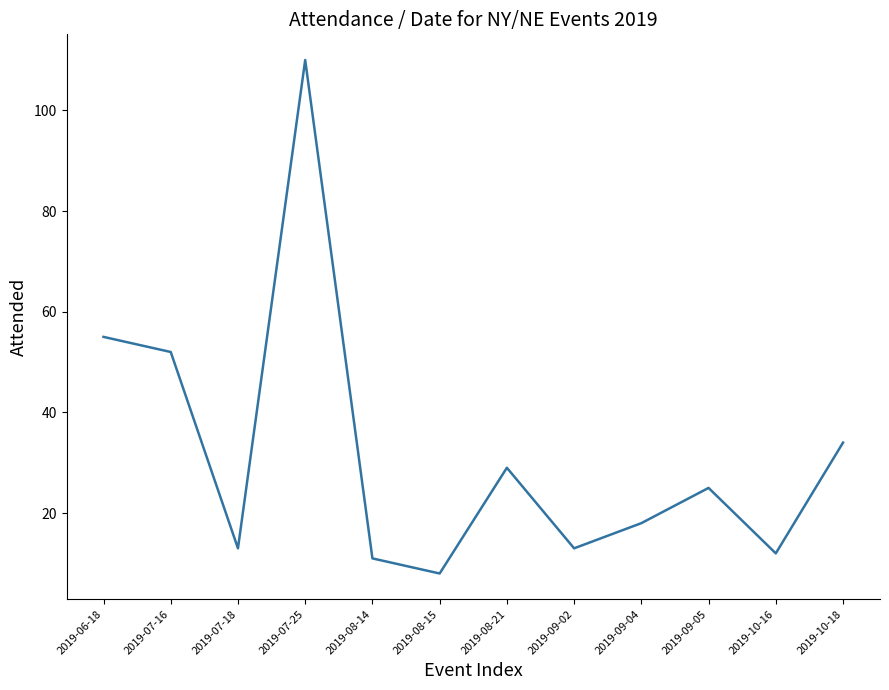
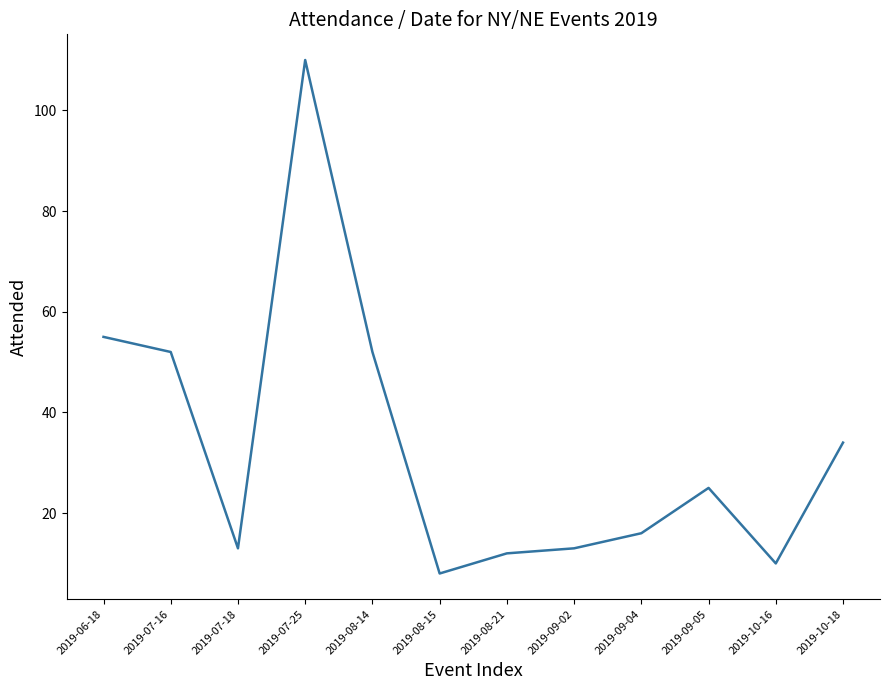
  {
    "2019-06-18": 55,
    "2019-07-16": 52,
    "2019-07-18": 13,
    "2019-07-25": 110,
-   "2019-08-14": 11,
+   "2019-08-14": 52,
    "2019-08-15": 8,
-   "2019-08-21": 29,
+   "2019-08-21": 12,
    "2019-09-02": 13,
-   "2019-09-04": 18,
+   "2019-09-04": 16,
    "2019-09-05": 25,
-   "2019-10-16": 12,
+   "2019-10-16": 10,
    "2019-10-18": 34
  }
